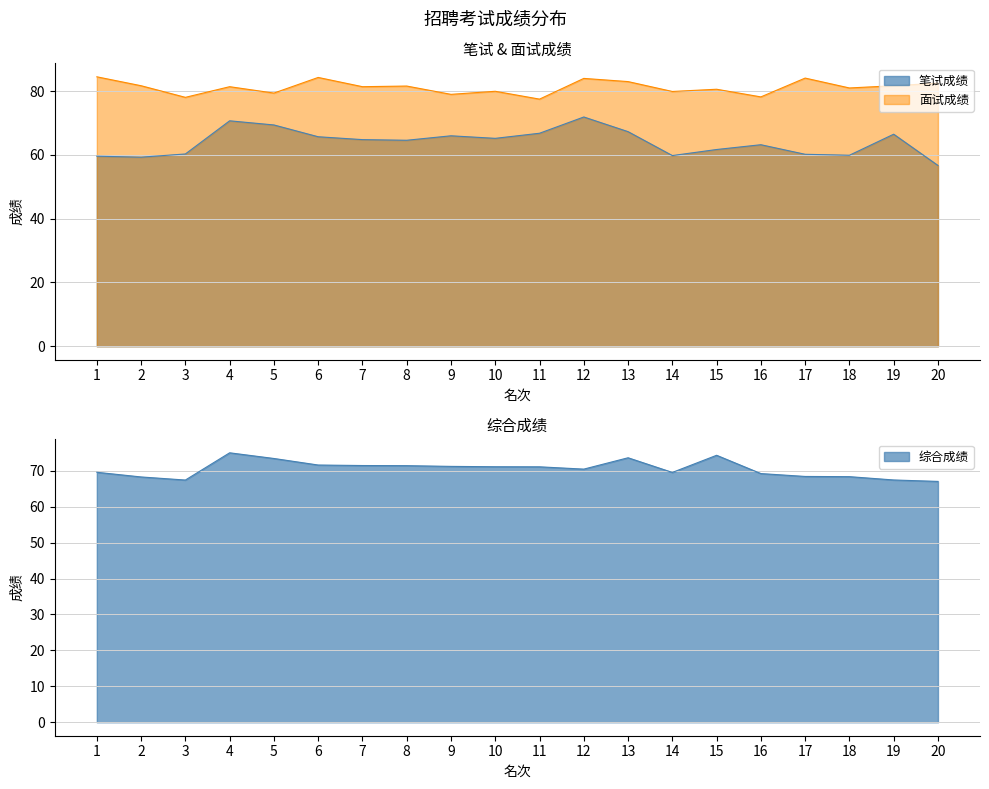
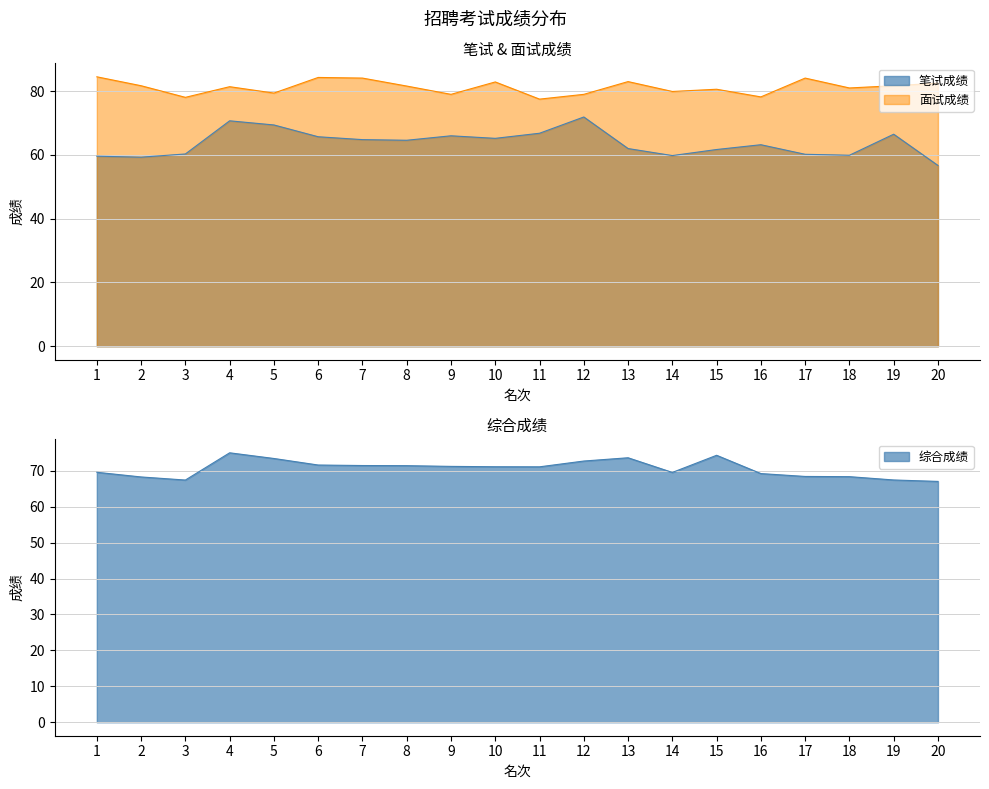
  {
    "笔试 & 面试成绩": {
      "笔试成绩": {
        "1": 60,
        "2": 59,
        "3": 60,
        "4": 71,
        "5": 69,
        "6": 66,
        "7": 65,
        "8": 65,
        "9": 66,
        "10": 65,
        "11": 67,
        "12": 72,
-       "13": 67,
+       "13": 62,
        "14": 60,
        "15": 62,
        "16": 63,
        "17": 60,
        "18": 60,
        "19": 67,
        "20": 57
      },
      "面试成绩": {
        "1": 85,
        "2": 82,
        "3": 78,
        "4": 81,
        "5": 79,
        "6": 84,
-       "7": 81,
+       "7": 84,
        "8": 82,
        "9": 79,
-       "10": 80,
+       "10": 83,
        "11": 78,
-       "12": 84,
+       "12": 79,
        "13": 83,
        "14": 80,
        "15": 81,
        "16": 78,
        "17": 84,
        "18": 81
      }
    },
    "综合成绩": {
      "1": 70,
      "2": 68,
      "3": 67,
      "4": 75,
      "5": 73,
      "6": 72,
      "7": 71,
      "8": 71,
      "9": 71,
      "10": 71,
      "11": 71,
-     "12": 70,
+     "12": 73,
      "13": 74,
      "14": 70,
      "15": 74,
      "16": 69,
      "17": 68,
      "18": 68,
      "19": 67,
      "20": 67
    }
  }
